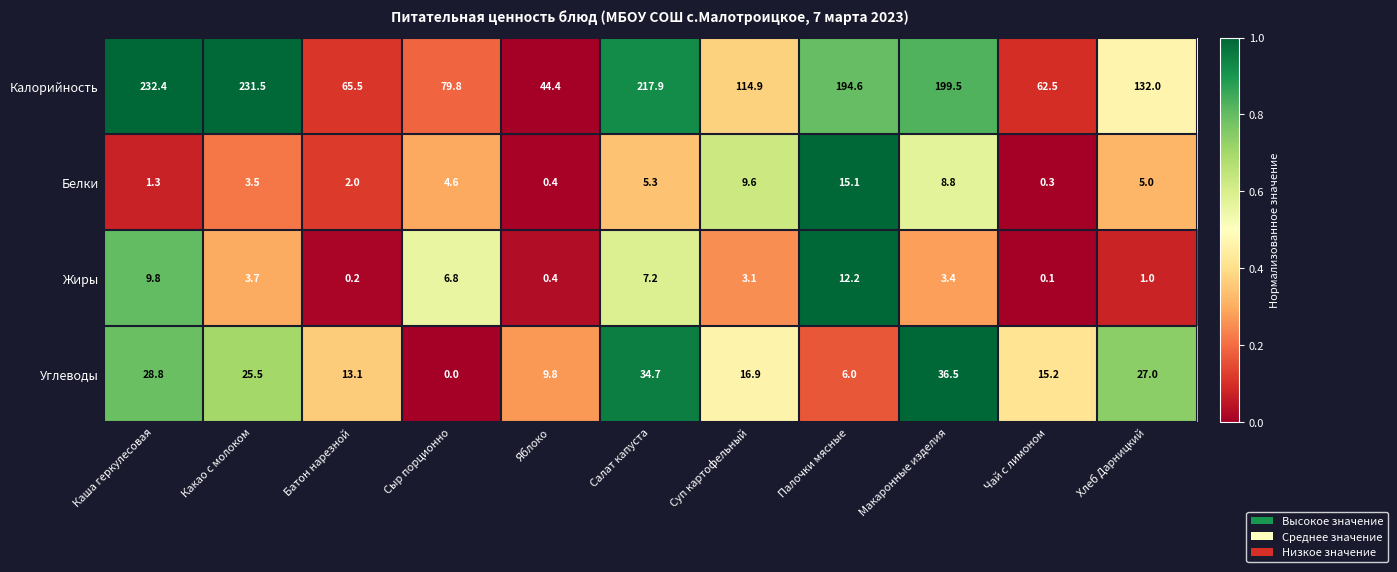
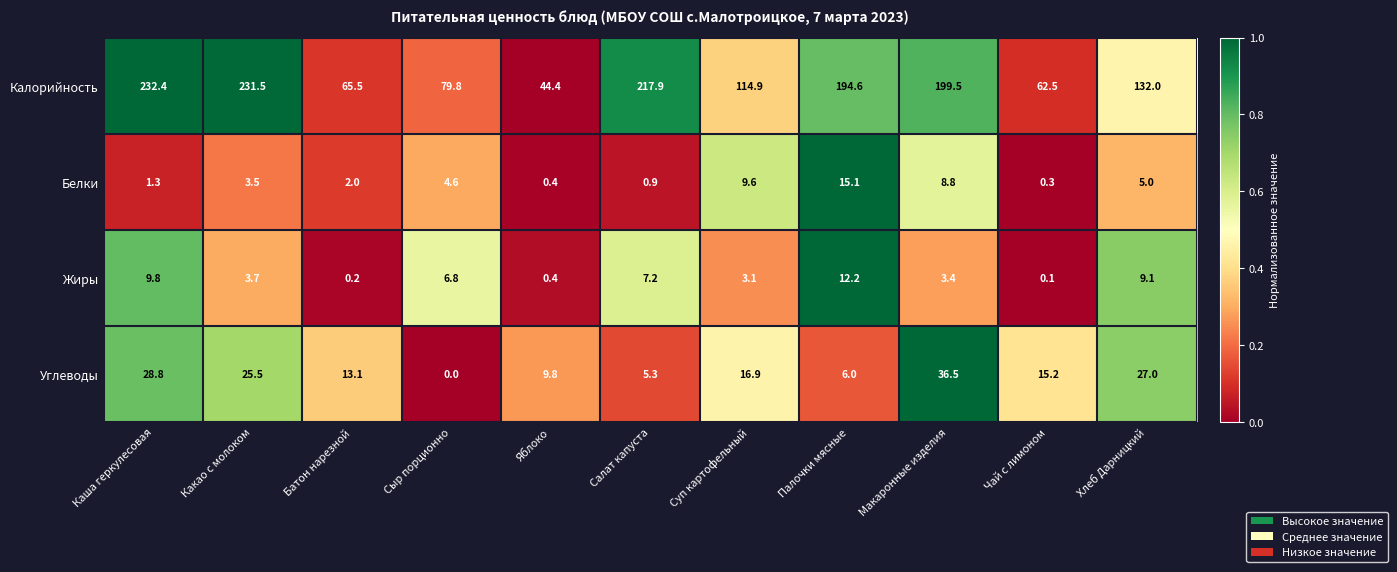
  {
    "Калорийность": {
      "Каша геркулесовая": 232.4,
      "Какао с молоком": 231.5,
      "Батон нарезной": 65.5,
      "Сыр порционно": 79.8,
      "Яблоко": 44.4,
      "Салат капуста": 217.9,
      "Суп картофельный": 114.9,
      "Палочки мясные": 194.6,
      "Макаронные изделия": 199.5,
      "Чай с лимоном": 62.5,
      "Хлеб Дарницкий": 132.0
    },
    "Белки": {
      "Каша геркулесовая": 1.3,
      "Какао с молоком": 3.5,
      "Батон нарезной": 2.0,
      "Сыр порционно": 4.6,
      "Яблоко": 0.4,
-     "Салат капуста": 5.3,
+     "Салат капуста": 0.9,
      "Суп картофельный": 9.6,
      "Палочки мясные": 15.1,
      "Макаронные изделия": 8.8,
      "Чай с лимоном": 0.3,
      "Хлеб Дарницкий": 5.0
    },
    "Жиры": {
      "Каша геркулесовая": 9.8,
      "Какао с молоком": 3.7,
      "Батон нарезной": 0.2,
      "Сыр порционно": 6.8,
      "Яблоко": 0.4,
      "Салат капуста": 7.2,
      "Суп картофельный": 3.1,
      "Палочки мясные": 12.2,
      "Макаронные изделия": 3.4,
      "Чай с лимоном": 0.1,
-     "Хлеб Дарницкий": 1.0
+     "Хлеб Дарницкий": 9.1
    },
    "Углеводы": {
      "Каша геркулесовая": 28.8,
      "Какао с молоком": 25.5,
      "Батон нарезной": 13.1,
      "Сыр порционно": 0.0,
      "Яблоко": 9.8,
-     "Салат капуста": 34.7,
+     "Салат капуста": 5.3,
      "Суп картофельный": 16.9,
      "Палочки мясные": 6.0,
      "Макаронные изделия": 36.5,
      "Чай с лимоном": 15.2,
      "Хлеб Дарницкий": 27.0
    }
  }
